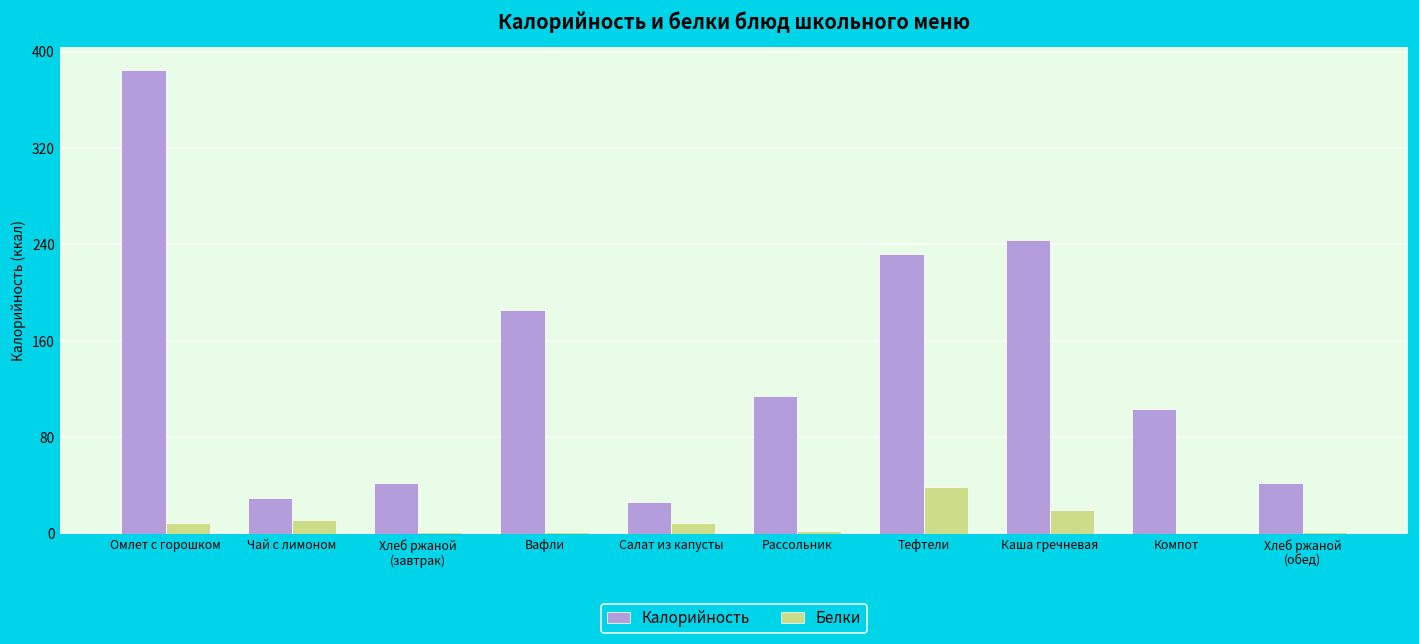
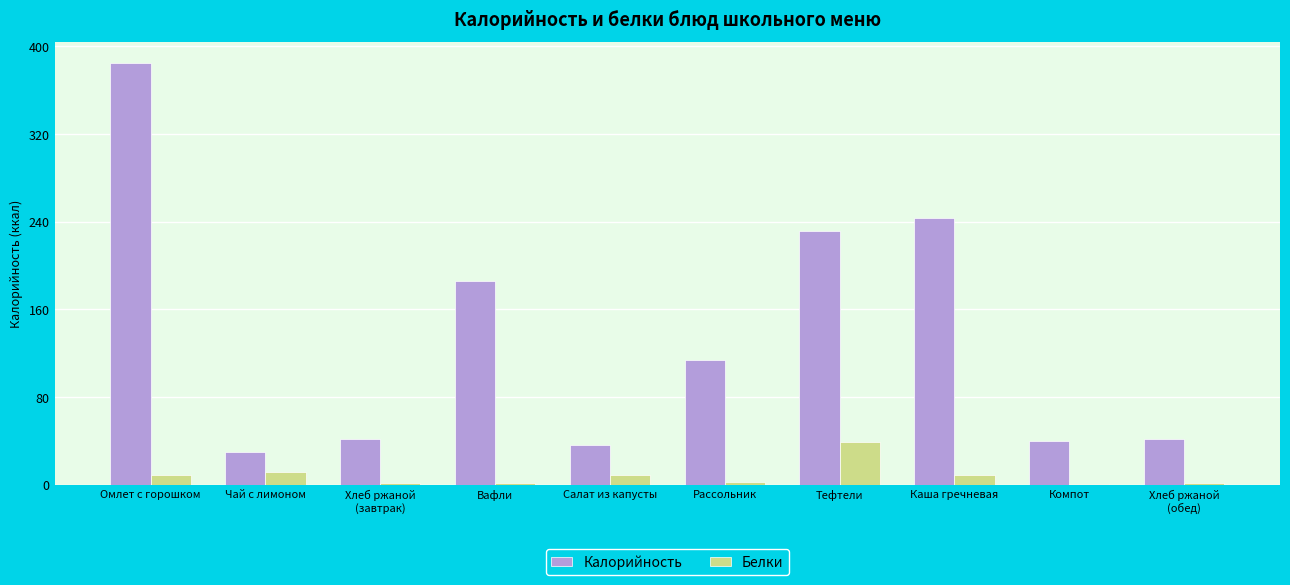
  {
    "Калорийность": {
      "Омлет с горошком": 385,
      "Чай с лимоном": 30,
      "Хлеб ржаной (завтрак)": 42,
      "Вафли": 186,
-     "Салат из капусты": 26,
+     "Салат из капусты": 36,
      "Рассольник": 114,
      "Тефтели": 232,
      "Каша гречневая": 244,
-     "Компот": 103,
+     "Компот": 40,
      "Хлеб ржаной (обед)": 42
    },
    "Белки": {
      "Омлет с горошком": 8,
      "Чай с лимоном": 11,
      "Салат из капусты": 9,
      "Рассольник": 2,
      "Тефтели": 39,
-     "Каша гречневая": 19
+     "Каша гречневая": 9
    }
  }
